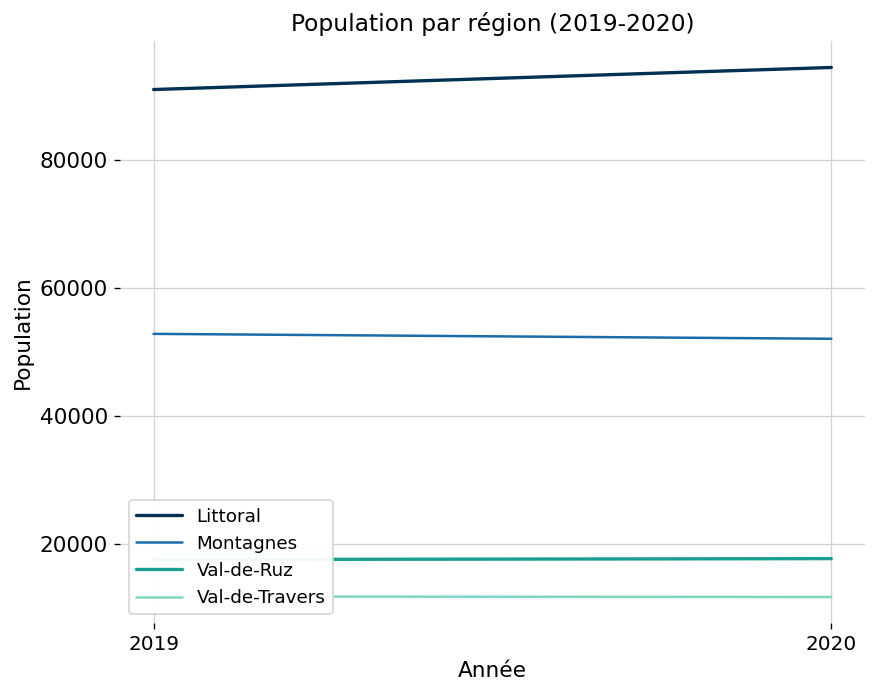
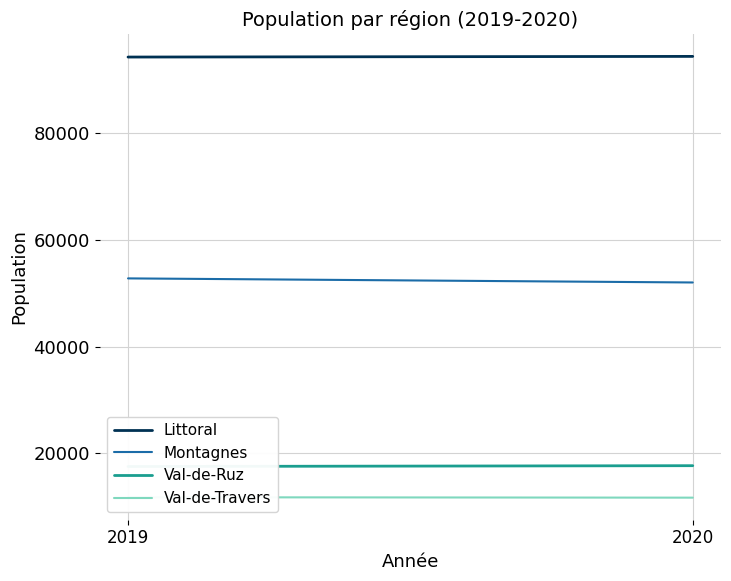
  {
    "Littoral": {
-     "2019": 91000,
+     "2019": 94000,
      "2020": 94000
    },
    "Val-de-Travers": {
      "2020": 12000
    }
  }
